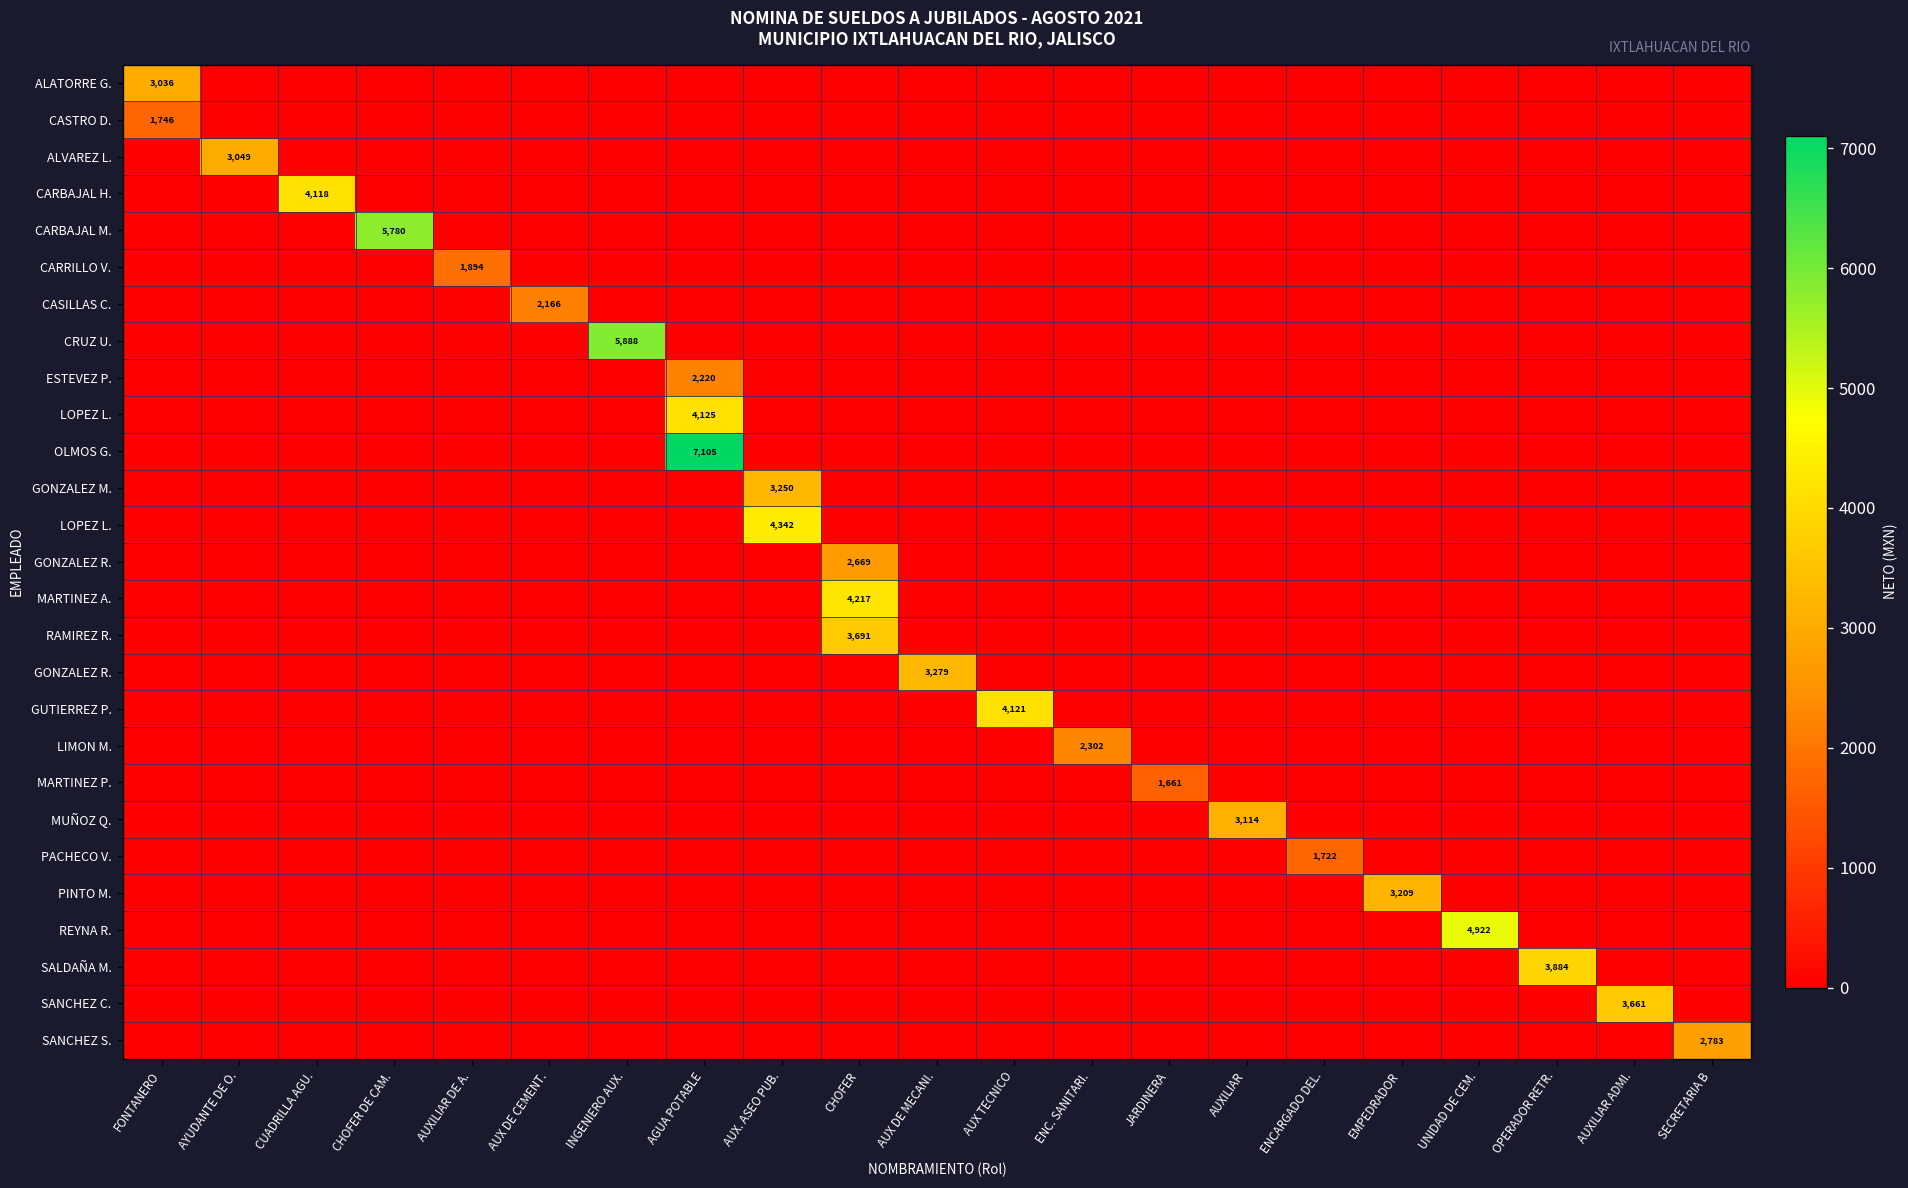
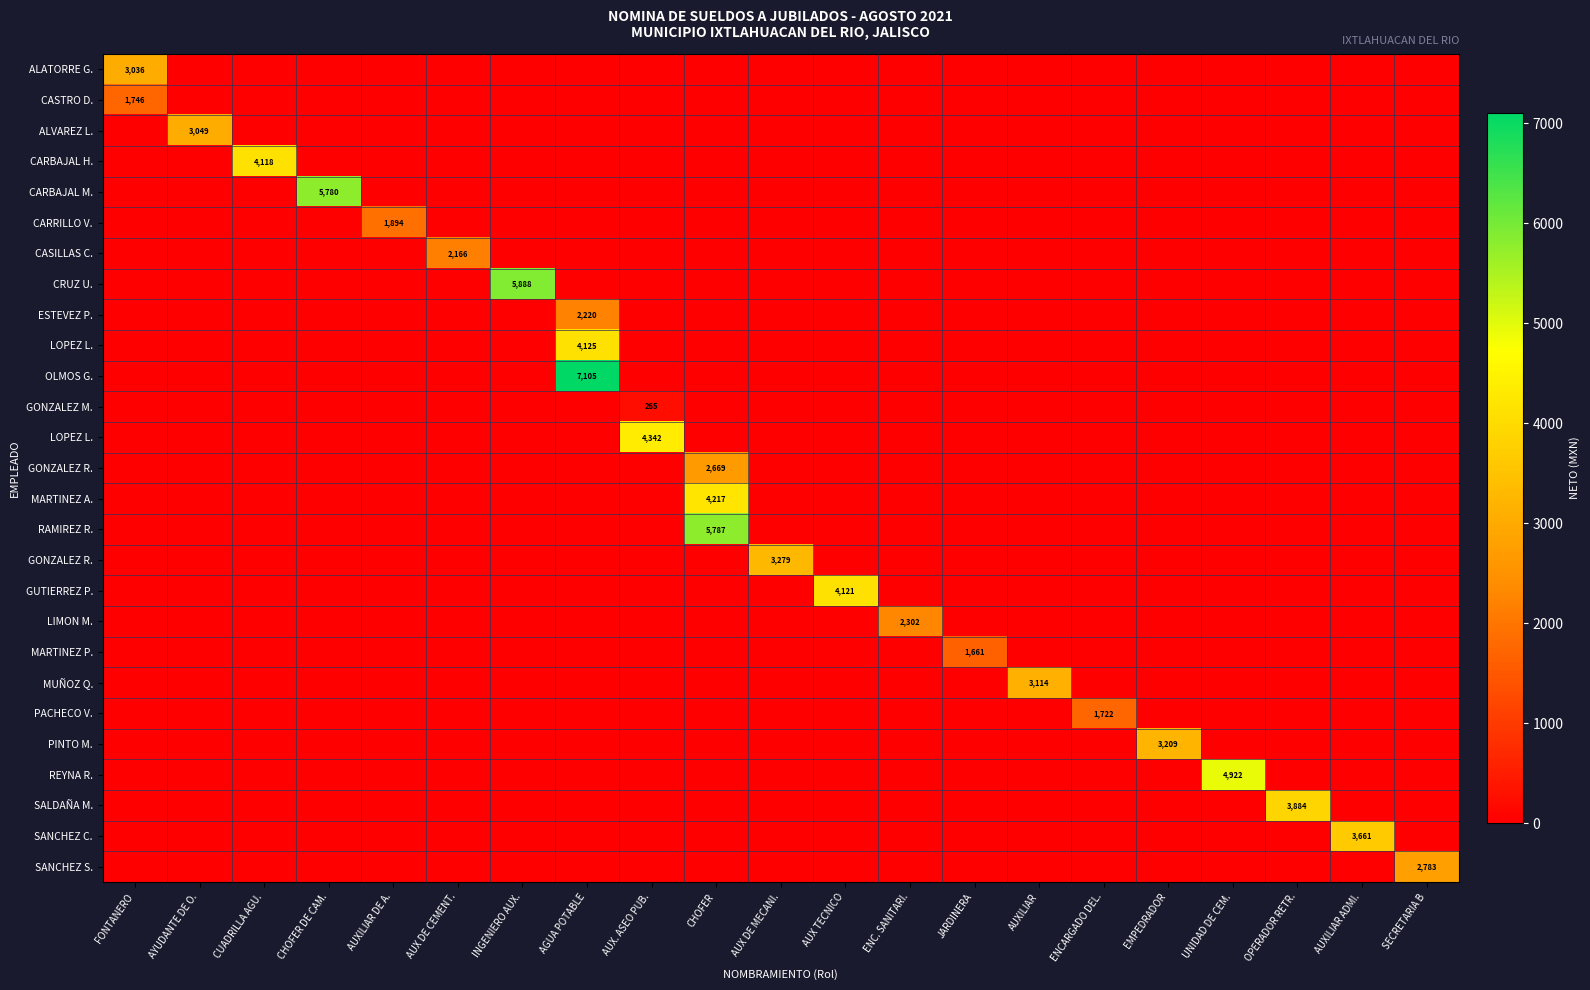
  {
    "ALATORRE G.": {
      "FONTANERO": "3,036"
    },
    "CASTRO D.": {
      "FONTANERO": "1,746"
    },
    "ALVAREZ L.": {
      "AYUDANTE DE O.": "3,049"
    },
    "CARBAJAL H.": {
      "CUADRILLA AGU.": "4,118"
    },
    "CARBAJAL M.": {
      "CHOFER DE CAM.": "5,780"
    },
    "CARRILLO V.": {
      "AUXILIAR DE A.": "1,894"
    },
    "CASILLAS C.": {
      "AUX DE CEMENT.": "2,166"
    },
    "CRUZ U.": {
      "INGENIERO AUX.": "5,888"
    },
    "ESTEVEZ P.": {
      "AGUA POTABLE": "2,220"
    },
    "OLMOS G.": {
      "AGUA POTABLE": "7,105"
    },
    "GONZALEZ M.": {
-     "AUX. ASEO PUB.": "3,250"
+     "AUX. ASEO PUB.": "265"
    },
    "MARTINEZ A.": {
      "CHOFER": "4,217"
    },
    "RAMIREZ R.": {
-     "CHOFER": "3,691"
+     "CHOFER": "5,787"
    },
    "GUTIERREZ P.": {
      "AUX TECNICO": "4,121"
    },
    "LIMON M.": {
      "ENC. SANITARI.": "2,302"
    },
    "MARTINEZ P.": {
      "JARDINERA": "1,661"
    },
    "MUÑOZ Q.": {
      "AUXILIAR": "3,114"
    },
    "PACHECO V.": {
      "ENCARGADO DEL.": "1,722"
    },
    "PINTO M.": {
      "EMPEDRADOR": "3,209"
    },
    "REYNA R.": {
      "UNIDAD DE CEM.": "4,922"
    },
    "SALDAÑA M.": {
      "OPERADOR RETR.": "3,884"
    },
    "SANCHEZ C.": {
      "AUXILIAR ADMI.": "3,661"
    },
    "SANCHEZ S.": {
      "SECRETARIA B": "2,783"
    }
  }
